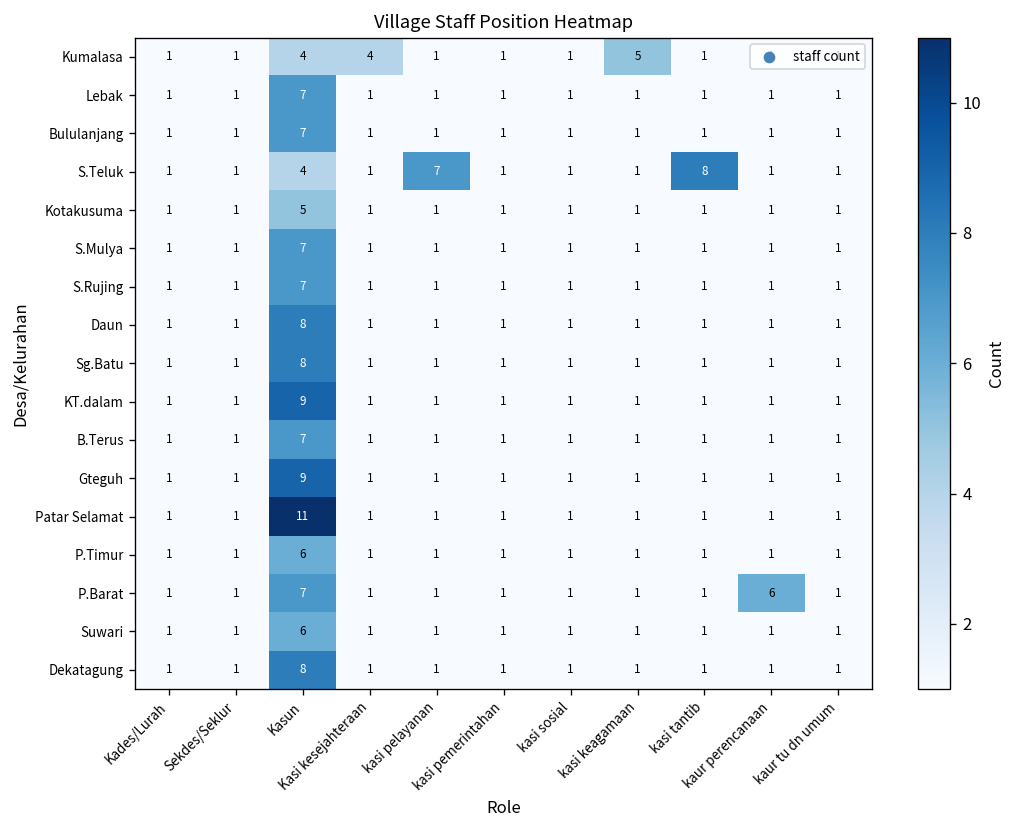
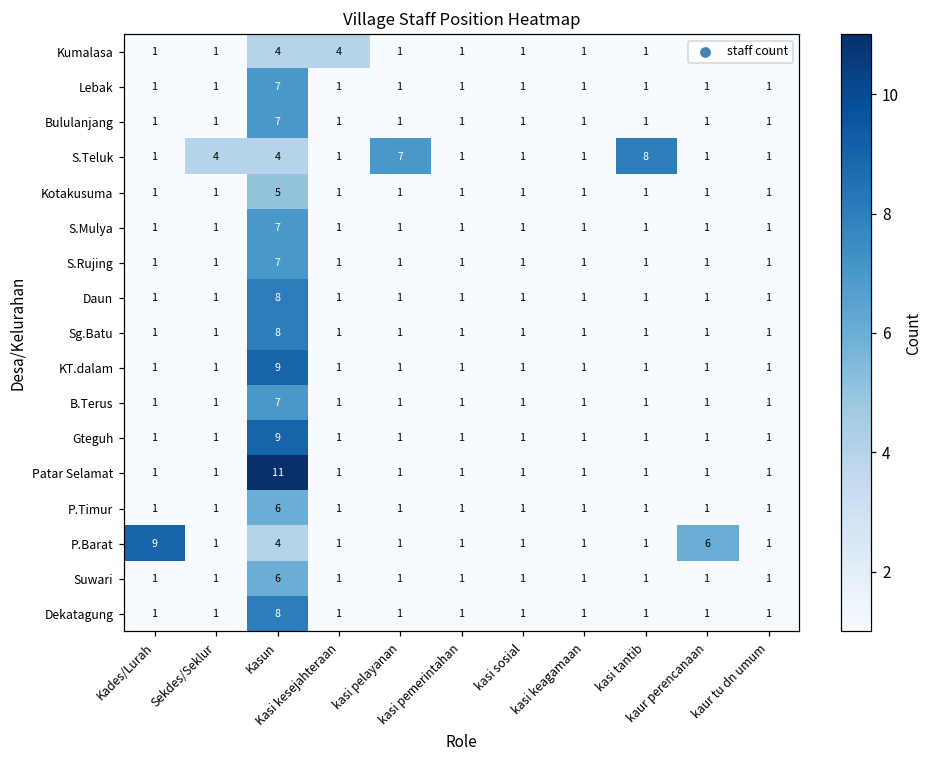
  {
    "Kumalasa": {
      "Kades/Lurah": 1,
      "Sekdes/Seklur": 1,
      "Kasun": 4,
      "Kasi kesejahteraan": 4,
      "kasi pelayanan": 1,
      "kasi pemerintahan": 1,
      "kasi sosial": 1,
-     "kasi keagamaan": 5,
+     "kasi keagamaan": 1,
      "kasi tantib": 1
    },
    "Lebak": {
      "Kades/Lurah": 1,
      "Sekdes/Seklur": 1,
      "Kasun": 7,
      "Kasi kesejahteraan": 1,
      "kasi pelayanan": 1,
      "kasi pemerintahan": 1,
      "kasi sosial": 1,
      "kasi keagamaan": 1,
      "kasi tantib": 1,
      "kaur perencanaan": 1,
      "kaur tu dn umum": 1
    },
    "Bululanjang": {
      "Kades/Lurah": 1,
      "Sekdes/Seklur": 1,
      "Kasun": 7,
      "Kasi kesejahteraan": 1,
      "kasi pelayanan": 1,
      "kasi pemerintahan": 1,
      "kasi sosial": 1,
      "kasi keagamaan": 1,
      "kasi tantib": 1,
      "kaur perencanaan": 1,
      "kaur tu dn umum": 1
    },
    "S.Teluk": {
      "Kades/Lurah": 1,
-     "Sekdes/Seklur": 1,
+     "Sekdes/Seklur": 4,
      "Kasun": 4,
      "Kasi kesejahteraan": 1,
      "kasi pelayanan": 7,
      "kasi pemerintahan": 1,
      "kasi sosial": 1,
      "kasi keagamaan": 1,
      "kasi tantib": 8,
      "kaur perencanaan": 1,
      "kaur tu dn umum": 1
    },
    "Kotakusuma": {
      "Kades/Lurah": 1,
      "Sekdes/Seklur": 1,
      "Kasun": 5,
      "Kasi kesejahteraan": 1,
      "kasi pelayanan": 1,
      "kasi pemerintahan": 1,
      "kasi sosial": 1,
      "kasi keagamaan": 1,
      "kasi tantib": 1,
      "kaur perencanaan": 1,
      "kaur tu dn umum": 1
    },
    "S.Mulya": {
      "Kades/Lurah": 1,
      "Sekdes/Seklur": 1,
      "Kasun": 7,
      "Kasi kesejahteraan": 1,
      "kasi pelayanan": 1,
      "kasi pemerintahan": 1,
      "kasi sosial": 1,
      "kasi keagamaan": 1,
      "kasi tantib": 1,
      "kaur perencanaan": 1,
      "kaur tu dn umum": 1
    },
    "S.Rujing": {
      "Kades/Lurah": 1,
      "Sekdes/Seklur": 1,
      "Kasun": 7,
      "Kasi kesejahteraan": 1,
      "kasi pelayanan": 1,
      "kasi pemerintahan": 1,
      "kasi sosial": 1,
      "kasi keagamaan": 1,
      "kasi tantib": 1,
      "kaur perencanaan": 1,
      "kaur tu dn umum": 1
    },
    "Daun": {
      "Kades/Lurah": 1,
      "Sekdes/Seklur": 1,
      "Kasun": 8,
      "Kasi kesejahteraan": 1,
      "kasi pelayanan": 1,
      "kasi pemerintahan": 1,
      "kasi sosial": 1,
      "kasi keagamaan": 1,
      "kasi tantib": 1,
      "kaur perencanaan": 1,
      "kaur tu dn umum": 1
    },
    "Sg.Batu": {
      "Kades/Lurah": 1,
      "Sekdes/Seklur": 1,
      "Kasun": 8,
      "Kasi kesejahteraan": 1,
      "kasi pelayanan": 1,
      "kasi pemerintahan": 1,
      "kasi sosial": 1,
      "kasi keagamaan": 1,
      "kasi tantib": 1,
      "kaur perencanaan": 1,
      "kaur tu dn umum": 1
    },
    "KT.dalam": {
      "Kades/Lurah": 1,
      "Sekdes/Seklur": 1,
      "Kasun": 9,
      "Kasi kesejahteraan": 1,
      "kasi pelayanan": 1,
      "kasi pemerintahan": 1,
      "kasi sosial": 1,
      "kasi keagamaan": 1,
      "kasi tantib": 1,
      "kaur perencanaan": 1,
      "kaur tu dn umum": 1
    },
    "B.Terus": {
      "Kades/Lurah": 1,
      "Sekdes/Seklur": 1,
      "Kasun": 7,
      "Kasi kesejahteraan": 1,
      "kasi pelayanan": 1,
      "kasi pemerintahan": 1,
      "kasi sosial": 1,
      "kasi keagamaan": 1,
      "kasi tantib": 1,
      "kaur perencanaan": 1,
      "kaur tu dn umum": 1
    },
    "Gteguh": {
      "Kades/Lurah": 1,
      "Sekdes/Seklur": 1,
      "Kasun": 9,
      "Kasi kesejahteraan": 1,
      "kasi pelayanan": 1,
      "kasi pemerintahan": 1,
      "kasi sosial": 1,
      "kasi keagamaan": 1,
      "kasi tantib": 1,
      "kaur perencanaan": 1,
      "kaur tu dn umum": 1
    },
    "Patar Selamat": {
      "Kades/Lurah": 1,
      "Sekdes/Seklur": 1,
      "Kasun": 11,
      "Kasi kesejahteraan": 1,
      "kasi pelayanan": 1,
      "kasi pemerintahan": 1,
      "kasi sosial": 1,
      "kasi keagamaan": 1,
      "kasi tantib": 1,
      "kaur perencanaan": 1,
      "kaur tu dn umum": 1
    },
    "P.Timur": {
      "Kades/Lurah": 1,
      "Sekdes/Seklur": 1,
      "Kasun": 6,
      "Kasi kesejahteraan": 1,
      "kasi pelayanan": 1,
      "kasi pemerintahan": 1,
      "kasi sosial": 1,
      "kasi keagamaan": 1,
      "kasi tantib": 1,
      "kaur perencanaan": 1,
      "kaur tu dn umum": 1
    },
    "P.Barat": {
-     "Kades/Lurah": 1,
+     "Kades/Lurah": 9,
      "Sekdes/Seklur": 1,
-     "Kasun": 7,
+     "Kasun": 4,
      "Kasi kesejahteraan": 1,
      "kasi pelayanan": 1,
      "kasi pemerintahan": 1,
      "kasi sosial": 1,
      "kasi keagamaan": 1,
      "kasi tantib": 1,
      "kaur perencanaan": 6,
      "kaur tu dn umum": 1
    },
    "Suwari": {
      "Kades/Lurah": 1,
      "Sekdes/Seklur": 1,
      "Kasun": 6,
      "Kasi kesejahteraan": 1,
      "kasi pelayanan": 1,
      "kasi pemerintahan": 1,
      "kasi sosial": 1,
      "kasi keagamaan": 1,
      "kasi tantib": 1,
      "kaur perencanaan": 1,
      "kaur tu dn umum": 1
    },
    "Dekatagung": {
      "Kades/Lurah": 1,
      "Sekdes/Seklur": 1,
      "Kasun": 8,
      "Kasi kesejahteraan": 1,
      "kasi pelayanan": 1,
      "kasi pemerintahan": 1,
      "kasi sosial": 1,
      "kasi keagamaan": 1,
      "kasi tantib": 1,
      "kaur perencanaan": 1,
      "kaur tu dn umum": 1
    }
  }
